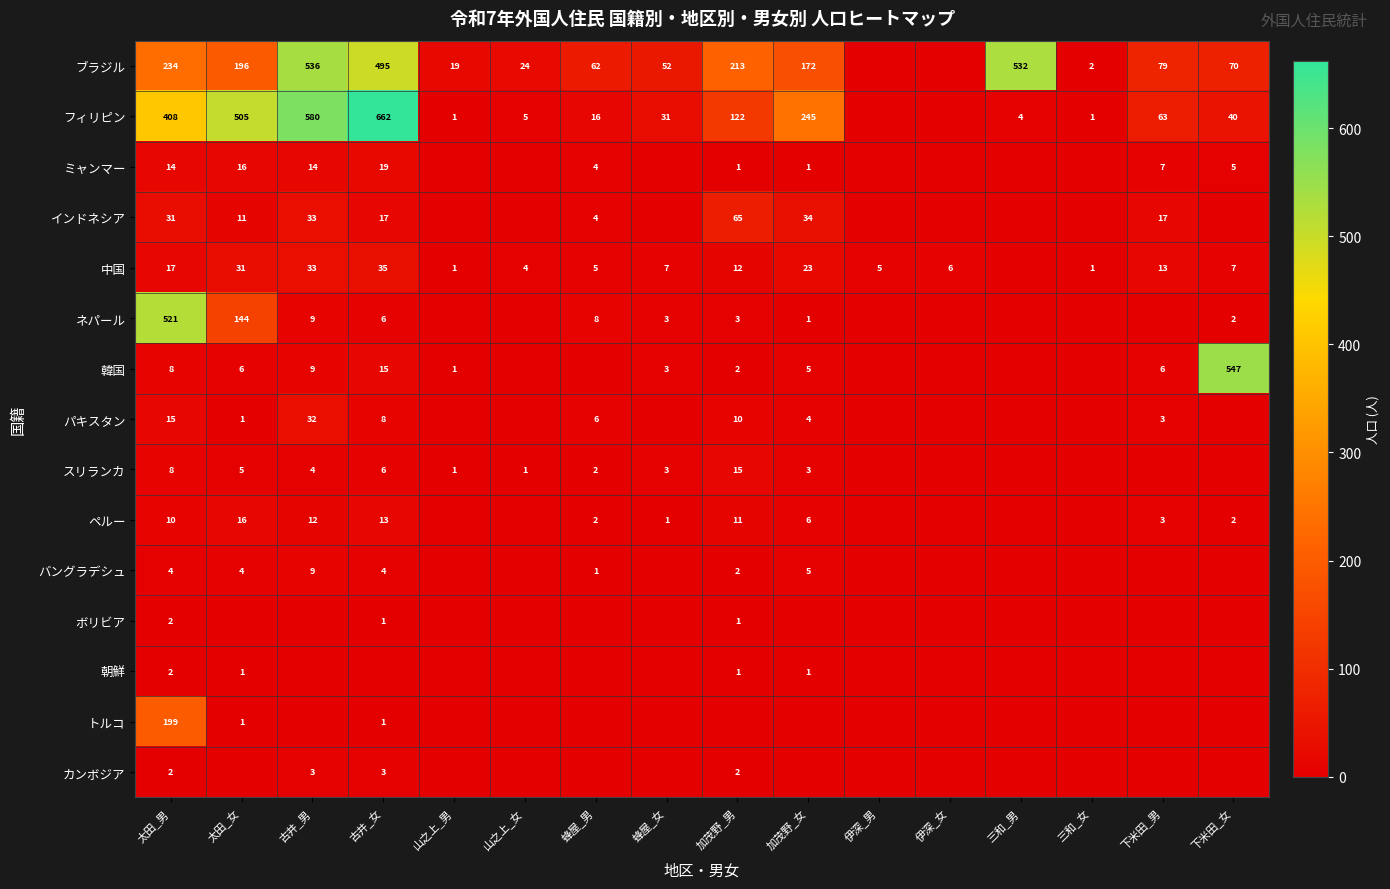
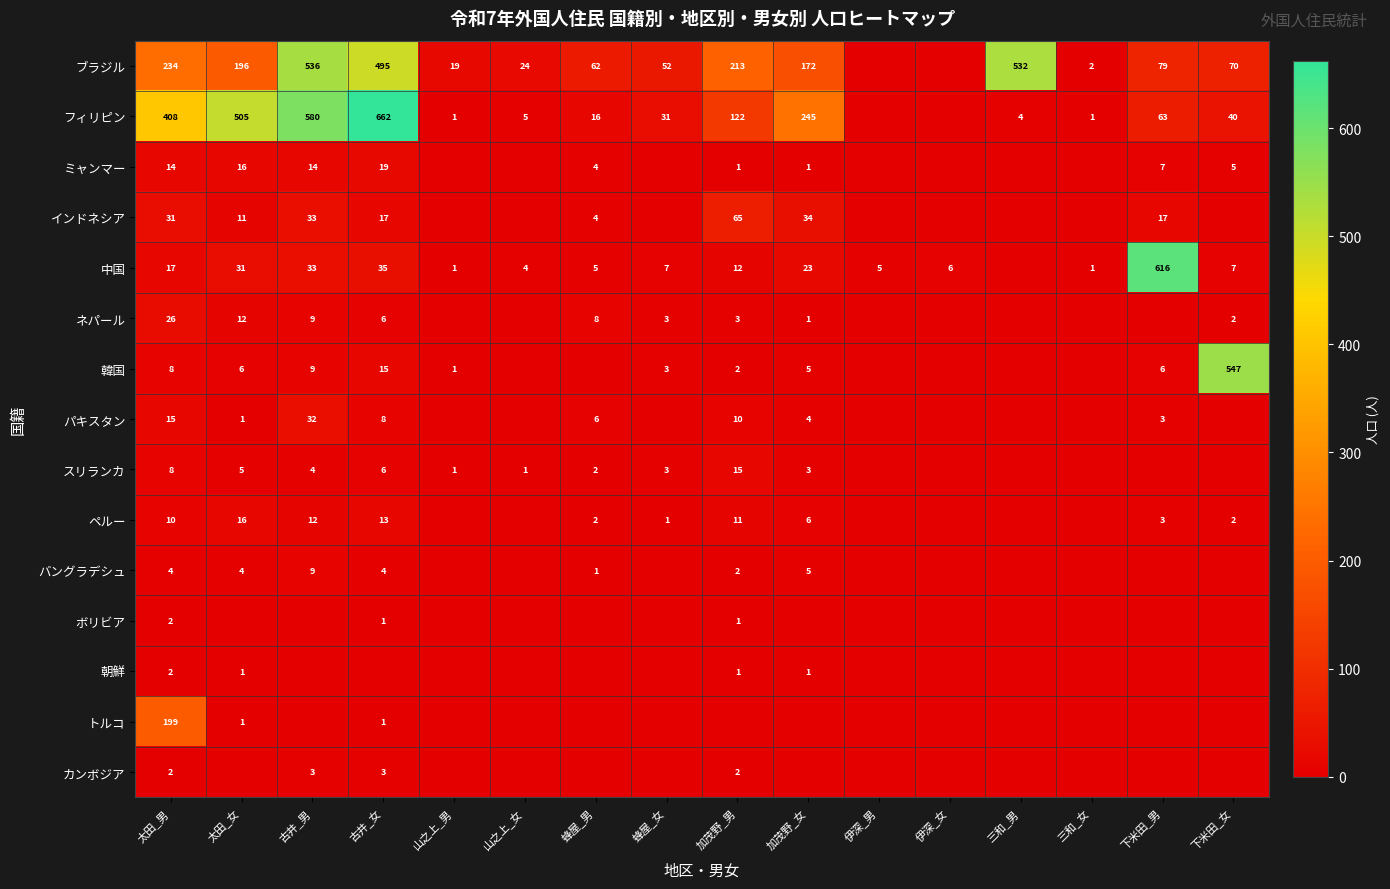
  {
    "ブラジル": {
      "太田_男": 234,
      "太田_女": 196,
      "古井_男": 536,
      "古井_女": 495,
      "山之上_男": 19,
      "山之上_女": 24,
      "蜂屋_男": 62,
      "蜂屋_女": 52,
      "加茂野_男": 213,
      "加茂野_女": 172,
      "三和_男": 532,
      "三和_女": 2,
      "下米田_男": 79,
      "下米田_女": 70
    },
    "フィリピン": {
      "太田_男": 408,
      "太田_女": 505,
      "古井_男": 580,
      "古井_女": 662,
      "山之上_男": 1,
      "山之上_女": 5,
      "蜂屋_男": 16,
      "蜂屋_女": 31,
      "加茂野_男": 122,
      "加茂野_女": 245,
      "三和_男": 4,
      "三和_女": 1,
      "下米田_男": 63,
      "下米田_女": 40
    },
    "ミャンマー": {
      "太田_男": 14,
      "太田_女": 16,
      "古井_男": 14,
      "古井_女": 19,
      "蜂屋_男": 4,
      "加茂野_男": 1,
      "加茂野_女": 1,
      "下米田_男": 7,
      "下米田_女": 5
    },
    "インドネシア": {
      "太田_男": 31,
      "太田_女": 11,
      "古井_男": 33,
      "古井_女": 17,
      "蜂屋_男": 4,
      "加茂野_男": 65,
      "加茂野_女": 34,
      "下米田_男": 17
    },
    "中国": {
      "太田_男": 17,
      "太田_女": 31,
      "古井_男": 33,
      "古井_女": 35,
      "山之上_男": 1,
      "山之上_女": 4,
      "蜂屋_男": 5,
      "蜂屋_女": 7,
      "加茂野_男": 12,
      "加茂野_女": 23,
      "伊深_男": 5,
      "伊深_女": 6,
      "三和_女": 1,
-     "下米田_男": 13,
+     "下米田_男": 616,
      "下米田_女": 7
    },
    "ネパール": {
-     "太田_男": 521,
-     "太田_女": 144,
+     "太田_男": 26,
+     "太田_女": 12,
      "古井_男": 9,
      "古井_女": 6,
      "蜂屋_男": 8,
      "蜂屋_女": 3,
      "加茂野_男": 3,
      "加茂野_女": 1,
      "下米田_女": 2
    },
    "韓国": {
      "太田_男": 8,
      "太田_女": 6,
      "古井_男": 9,
      "古井_女": 15,
      "山之上_男": 1,
      "蜂屋_女": 3,
      "加茂野_男": 2,
      "加茂野_女": 5,
      "下米田_男": 6,
      "下米田_女": 547
    },
    "パキスタン": {
      "太田_男": 15,
      "太田_女": 1,
      "古井_男": 32,
      "古井_女": 8,
      "蜂屋_男": 6,
      "加茂野_男": 10,
      "加茂野_女": 4,
      "下米田_男": 3
    },
    "スリランカ": {
      "太田_男": 8,
      "太田_女": 5,
      "古井_男": 4,
      "古井_女": 6,
      "山之上_男": 1,
      "山之上_女": 1,
      "蜂屋_男": 2,
      "蜂屋_女": 3,
      "加茂野_男": 15,
      "加茂野_女": 3
    },
    "ペルー": {
      "太田_男": 10,
      "太田_女": 16,
      "古井_男": 12,
      "古井_女": 13,
      "蜂屋_男": 2,
      "蜂屋_女": 1,
      "加茂野_男": 11,
      "加茂野_女": 6,
      "下米田_男": 3,
      "下米田_女": 2
    },
    "バングラデシュ": {
      "太田_男": 4,
      "太田_女": 4,
      "古井_男": 9,
      "古井_女": 4,
      "蜂屋_男": 1,
      "加茂野_男": 2,
      "加茂野_女": 5
    },
    "ボリビア": {
      "太田_男": 2,
      "古井_女": 1,
      "加茂野_男": 1
    },
    "朝鮮": {
      "太田_男": 2,
      "太田_女": 1,
      "加茂野_男": 1,
      "加茂野_女": 1
    },
    "トルコ": {
      "太田_男": 199,
      "太田_女": 1,
      "古井_女": 1
    },
    "カンボジア": {
      "太田_男": 2,
      "古井_男": 3,
      "古井_女": 3,
      "加茂野_男": 2
    }
  }
